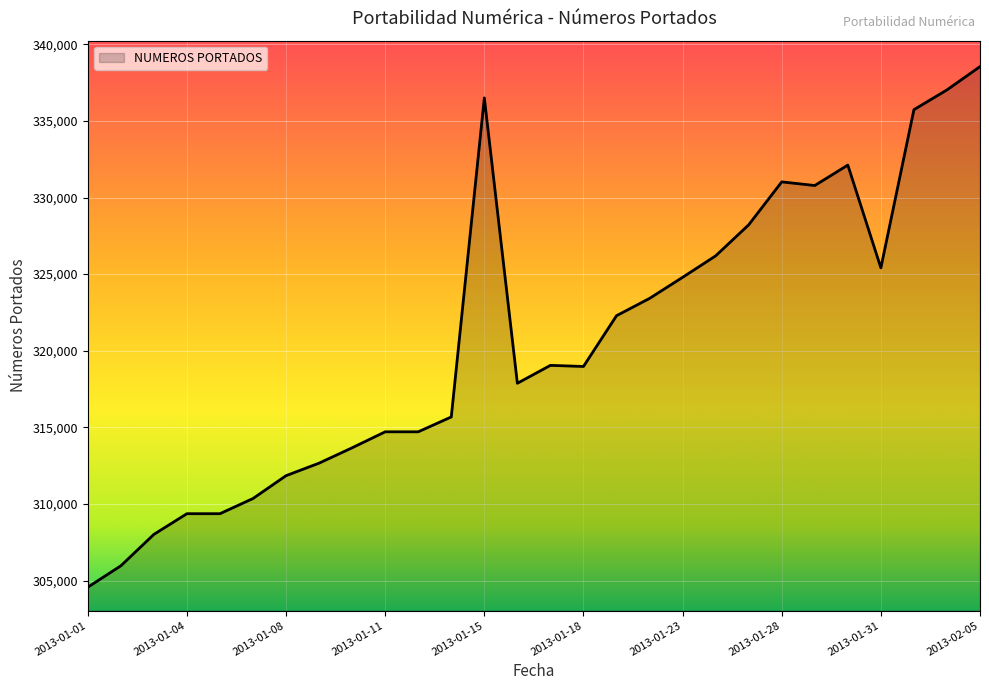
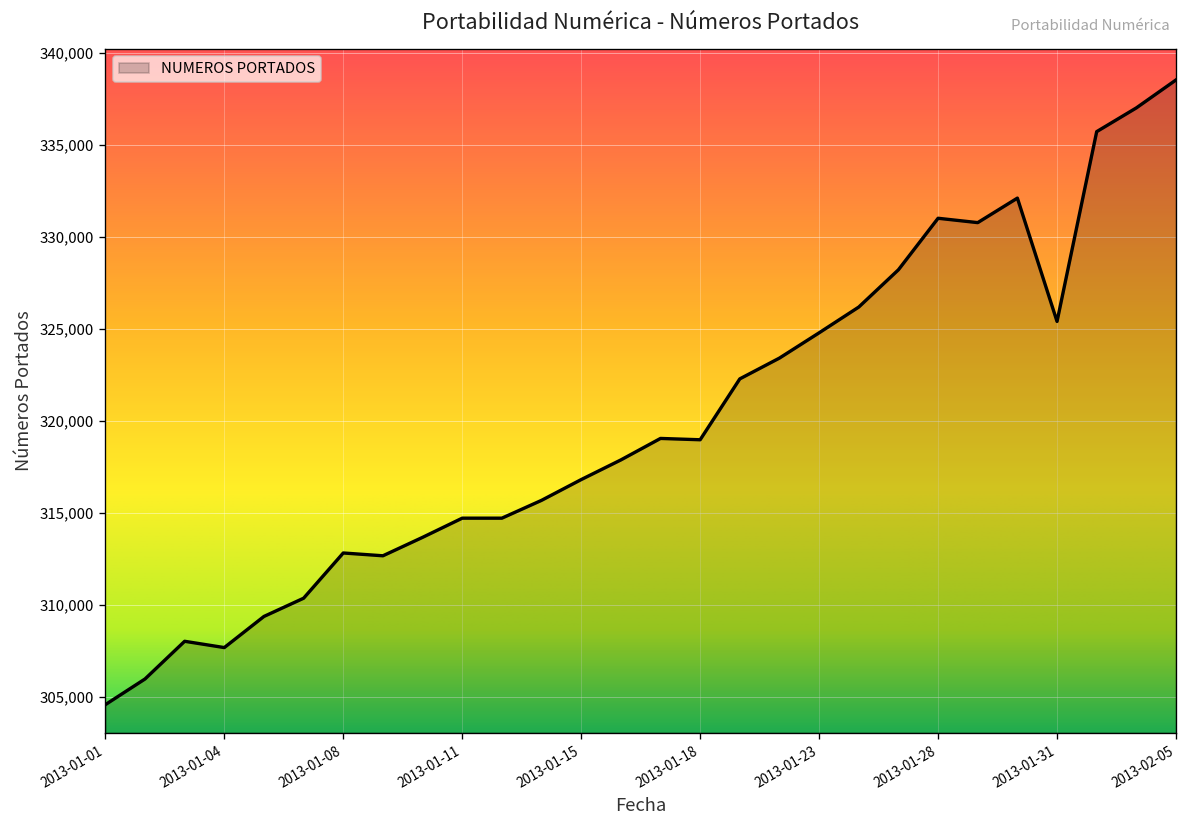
  {
    "2013-01-01": "304,600",
-   "2013-01-04": "309,400",
-   "2013-01-08": "311,900",
+   "2013-01-04": "307,700",
+   "2013-01-08": "312,800",
    "2013-01-11": "314,700",
-   "2013-01-15": "336,500",
+   "2013-01-15": "316,800",
    "2013-01-18": "319,000",
    "2013-01-23": "324,800",
    "2013-01-28": "331,000",
    "2013-01-31": "325,400",
    "2013-02-05": "338,500"
  }
